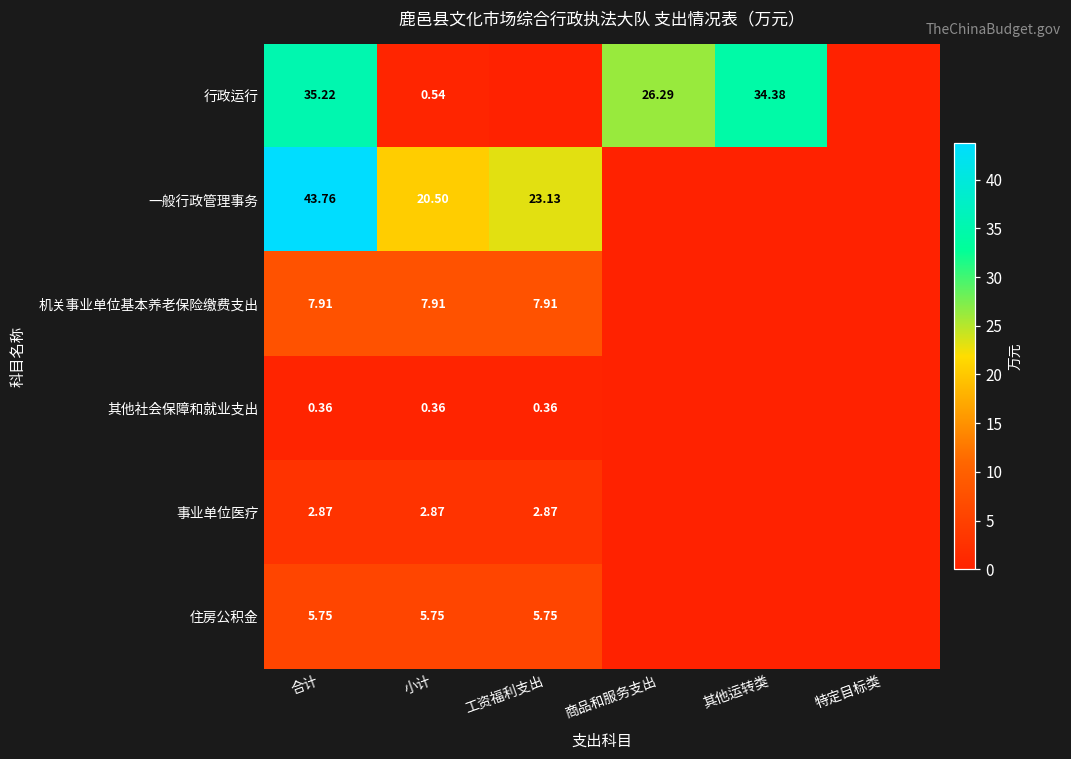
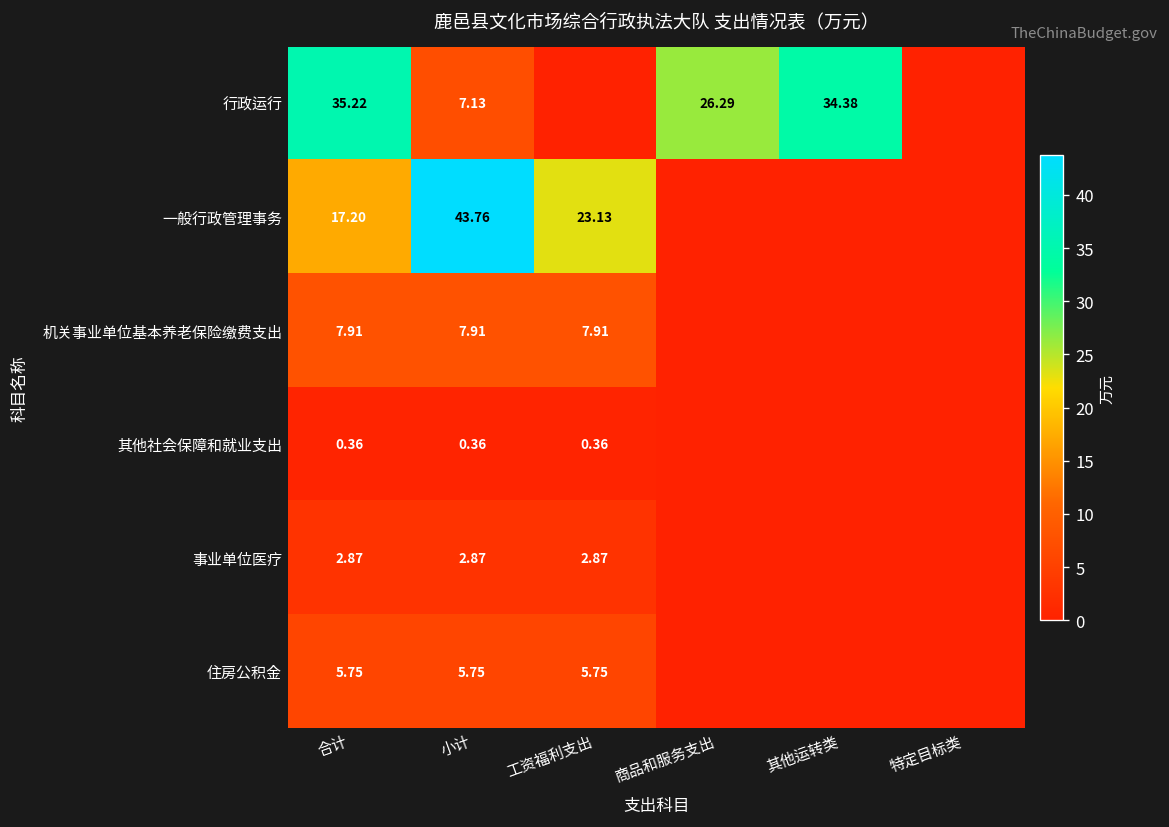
  {
    "行政运行": {
      "合计": 35.22,
-     "小计": 0.54,
+     "小计": 7.13,
      "商品和服务支出": 26.29,
      "其他运转类": 34.38
    },
    "一般行政管理事务": {
-     "合计": 43.76,
-     "小计": 20.50,
+     "合计": 17.20,
+     "小计": 43.76,
      "工资福利支出": 23.13
    },
    "机关事业单位基本养老保险缴费支出": {
      "合计": 7.91,
      "小计": 7.91,
      "工资福利支出": 7.91
    },
    "其他社会保障和就业支出": {
      "合计": 0.36,
      "小计": 0.36,
      "工资福利支出": 0.36
    },
    "事业单位医疗": {
      "合计": 2.87,
      "小计": 2.87,
      "工资福利支出": 2.87
    },
    "住房公积金": {
      "合计": 5.75,
      "小计": 5.75,
      "工资福利支出": 5.75
    }
  }
